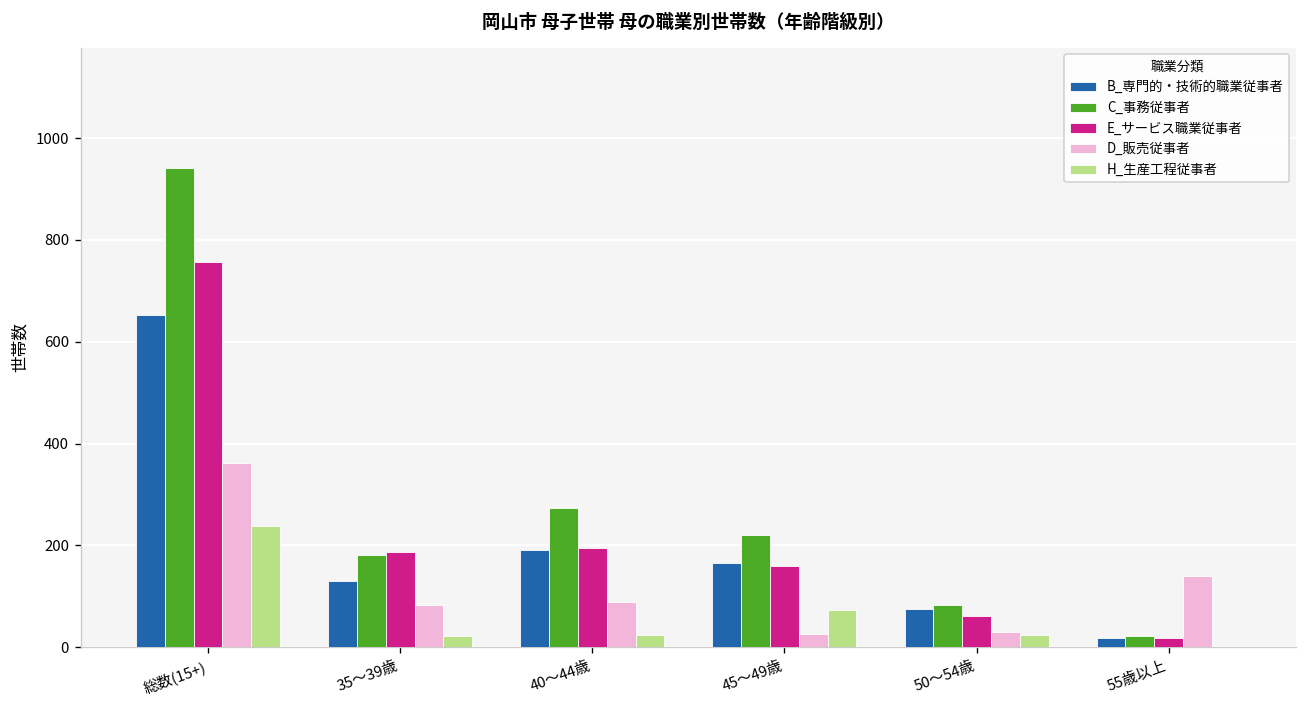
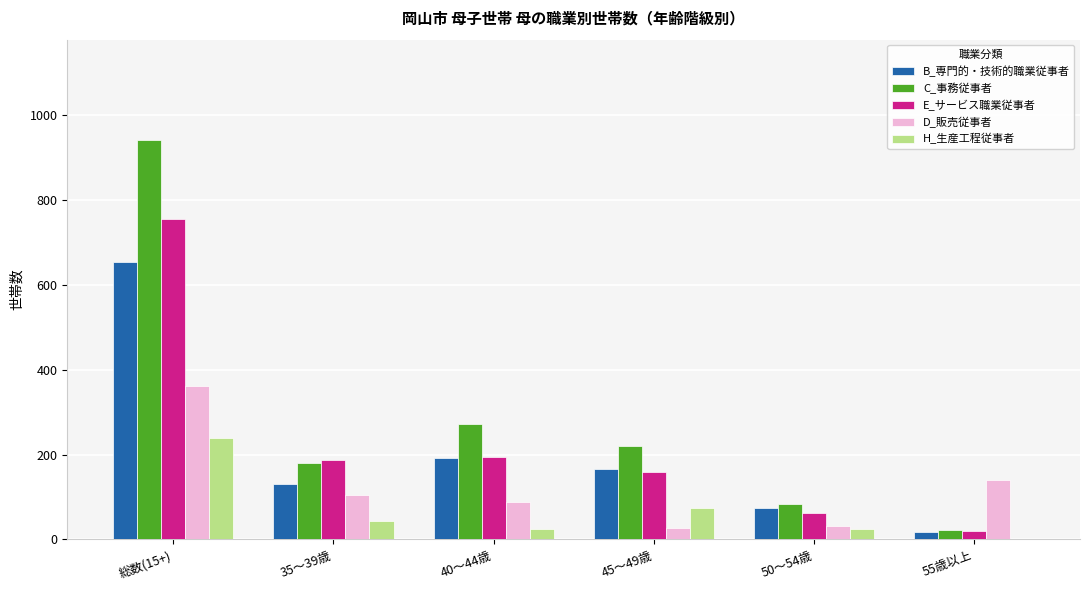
  {
    "B_専門的・技術的職業従事者": {
      "総数(15+)": 650,
      "35～39歳": 130,
      "40～44歳": 190,
      "45～49歳": 170,
      "50～54歳": 80,
      "55歳以上": 20
    },
    "C_事務従事者": {
      "総数(15+)": 940,
      "35～39歳": 180,
      "40～44歳": 270,
      "45～49歳": 220,
      "50～54歳": 80,
      "55歳以上": 20
    },
    "E_サービス職業従事者": {
      "総数(15+)": 760,
      "35～39歳": 190,
      "40～44歳": 200,
      "45～49歳": 160,
      "50～54歳": 60,
      "55歳以上": 20
    },
    "D_販売従事者": {
      "総数(15+)": 360,
-     "35～39歳": 80,
+     "35～39歳": 100,
      "40～44歳": 90,
      "45～49歳": 30,
      "50～54歳": 30,
      "55歳以上": 140
    },
    "H_生産工程従事者": {
      "総数(15+)": 240,
-     "35～39歳": 20,
+     "35～39歳": 40,
      "40～44歳": 20,
      "45～49歳": 70,
      "50～54歳": 30
    }
  }
